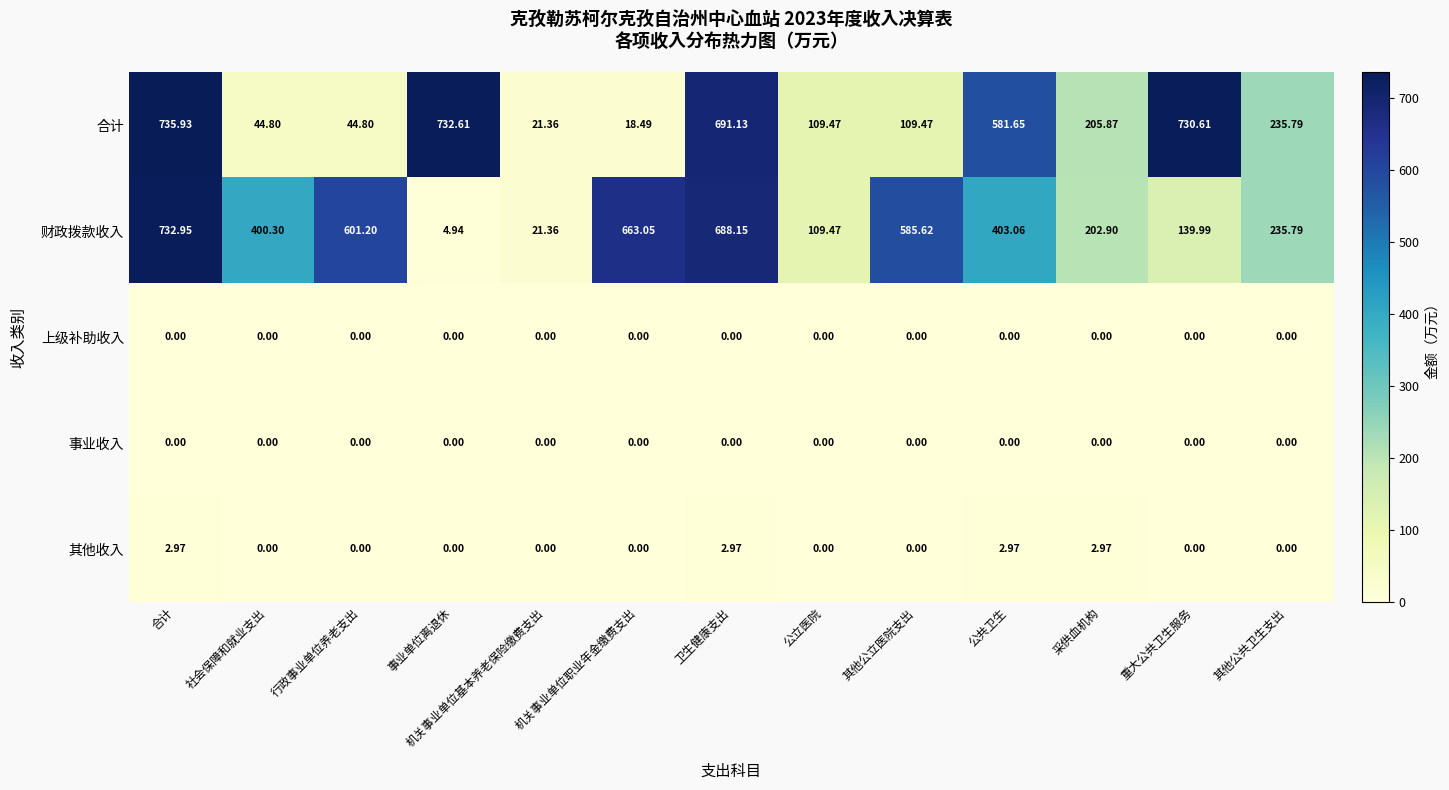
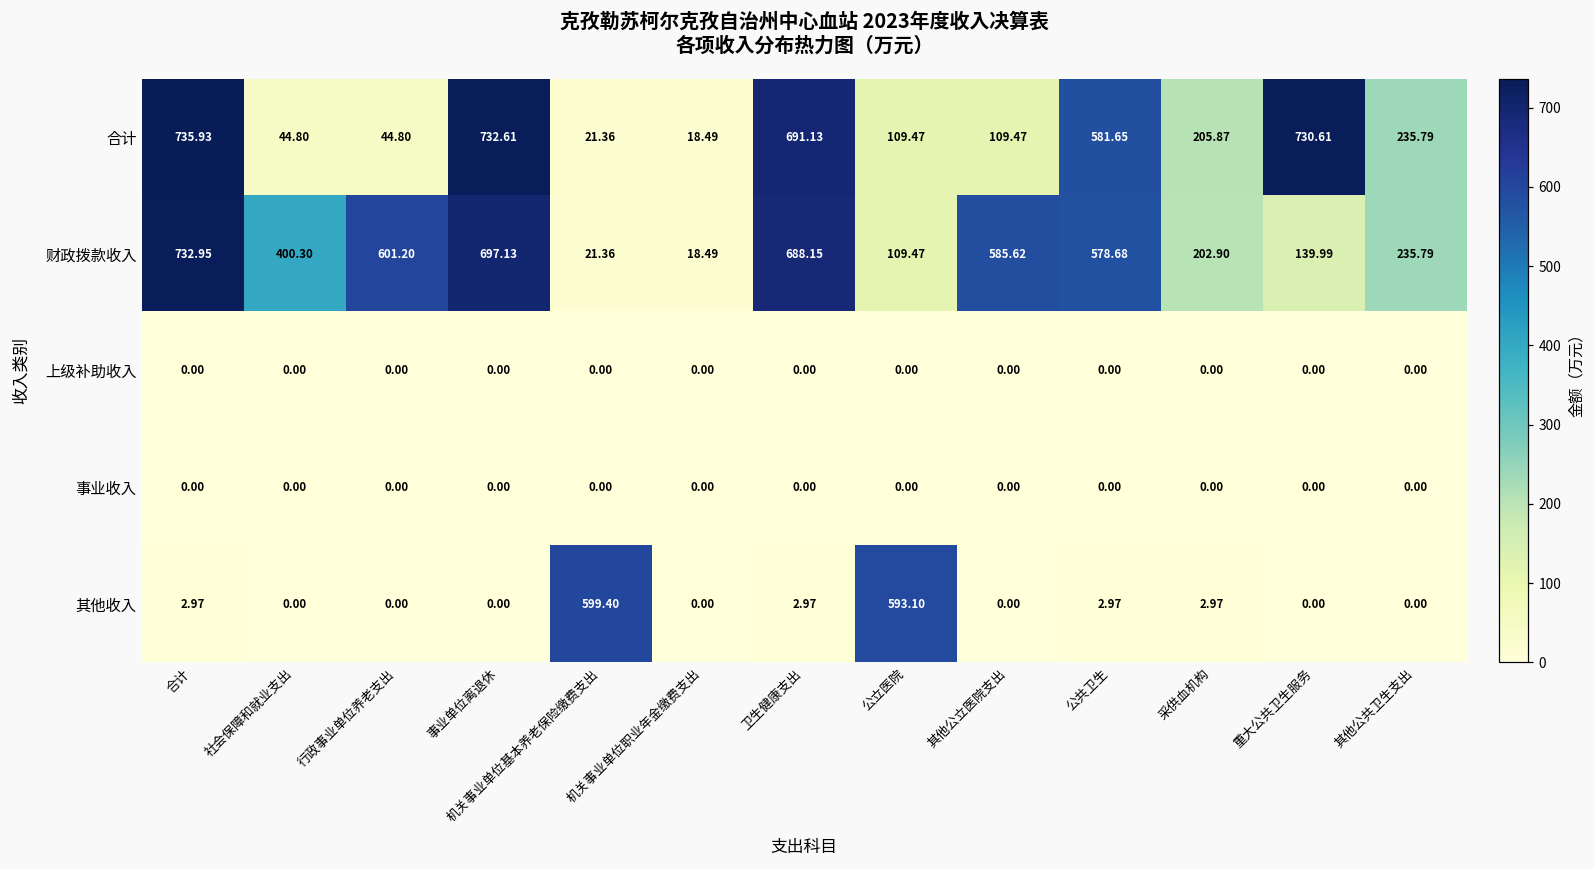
  {
    "合计": {
      "合计": 735.93,
      "社会保障和就业支出": 44.80,
      "行政事业单位养老支出": 44.80,
      "事业单位离退休": 732.61,
      "机关事业单位基本养老保险缴费支出": 21.36,
      "机关事业单位职业年金缴费支出": 18.49,
      "卫生健康支出": 691.13,
      "公立医院": 109.47,
      "其他公立医院支出": 109.47,
      "公共卫生": 581.65,
      "采供血机构": 205.87,
      "重大公共卫生服务": 730.61,
      "其他公共卫生支出": 235.79
    },
    "财政拨款收入": {
      "合计": 732.95,
      "社会保障和就业支出": 400.30,
      "行政事业单位养老支出": 601.20,
-     "事业单位离退休": 4.94,
+     "事业单位离退休": 697.13,
      "机关事业单位基本养老保险缴费支出": 21.36,
-     "机关事业单位职业年金缴费支出": 663.05,
+     "机关事业单位职业年金缴费支出": 18.49,
      "卫生健康支出": 688.15,
      "公立医院": 109.47,
      "其他公立医院支出": 585.62,
-     "公共卫生": 403.06,
+     "公共卫生": 578.68,
      "采供血机构": 202.90,
      "重大公共卫生服务": 139.99,
      "其他公共卫生支出": 235.79
    },
    "上级补助收入": {
      "合计": 0.00,
      "社会保障和就业支出": 0.00,
      "行政事业单位养老支出": 0.00,
      "事业单位离退休": 0.00,
      "机关事业单位基本养老保险缴费支出": 0.00,
      "机关事业单位职业年金缴费支出": 0.00,
      "卫生健康支出": 0.00,
      "公立医院": 0.00,
      "其他公立医院支出": 0.00,
      "公共卫生": 0.00,
      "采供血机构": 0.00,
      "重大公共卫生服务": 0.00,
      "其他公共卫生支出": 0.00
    },
    "事业收入": {
      "合计": 0.00,
      "社会保障和就业支出": 0.00,
      "行政事业单位养老支出": 0.00,
      "事业单位离退休": 0.00,
      "机关事业单位基本养老保险缴费支出": 0.00,
      "机关事业单位职业年金缴费支出": 0.00,
      "卫生健康支出": 0.00,
      "公立医院": 0.00,
      "其他公立医院支出": 0.00,
      "公共卫生": 0.00,
      "采供血机构": 0.00,
      "重大公共卫生服务": 0.00,
      "其他公共卫生支出": 0.00
    },
    "其他收入": {
      "合计": 2.97,
      "社会保障和就业支出": 0.00,
      "行政事业单位养老支出": 0.00,
      "事业单位离退休": 0.00,
-     "机关事业单位基本养老保险缴费支出": 0.00,
+     "机关事业单位基本养老保险缴费支出": 599.40,
      "机关事业单位职业年金缴费支出": 0.00,
      "卫生健康支出": 2.97,
-     "公立医院": 0.00,
+     "公立医院": 593.10,
      "其他公立医院支出": 0.00,
      "公共卫生": 2.97,
      "采供血机构": 2.97,
      "重大公共卫生服务": 0.00,
      "其他公共卫生支出": 0.00
    }
  }
